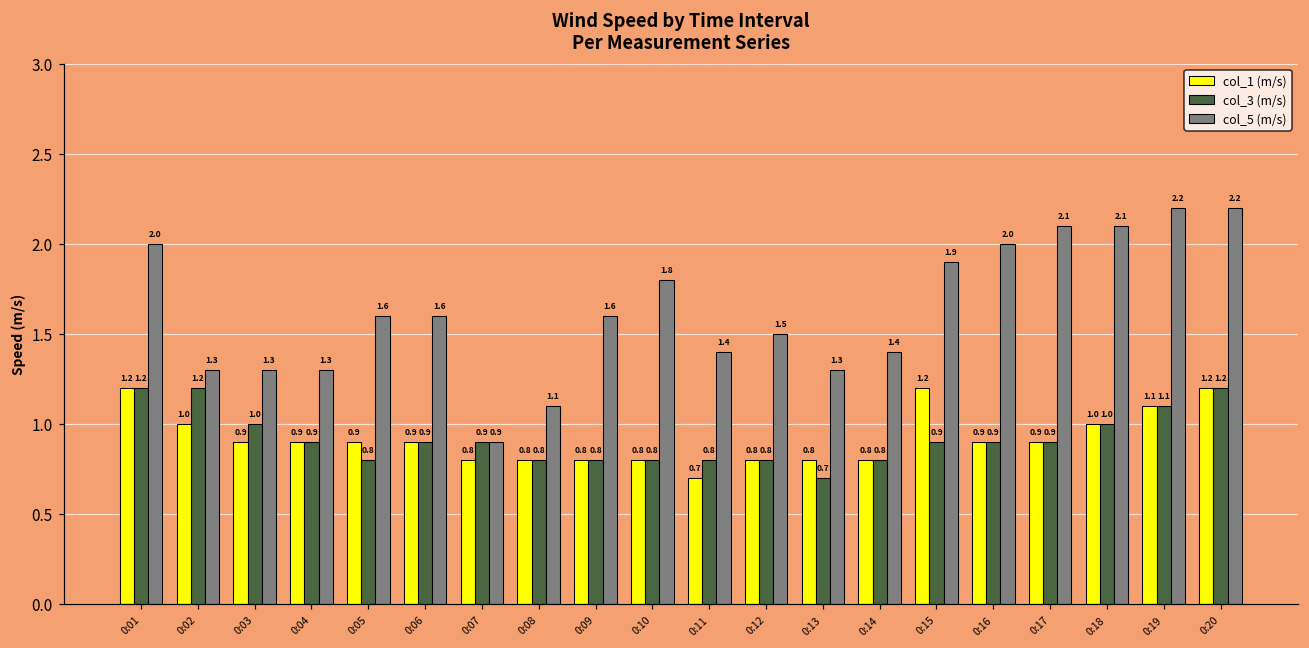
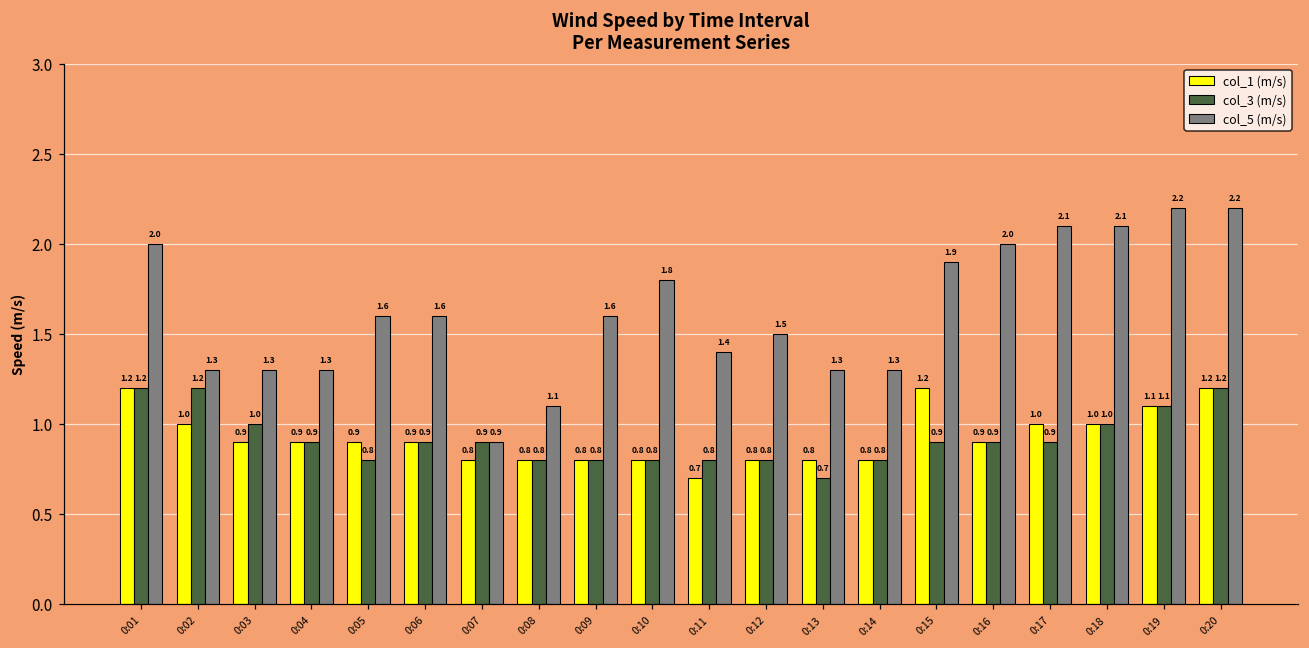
  {
    "col_1 (m/s)": {
      "0:01": 1.2,
      "0:02": 1.0,
      "0:03": 0.9,
      "0:04": 0.9,
      "0:05": 0.9,
      "0:06": 0.9,
      "0:07": 0.8,
      "0:08": 0.8,
      "0:09": 0.8,
      "0:10": 0.8,
      "0:11": 0.7,
      "0:12": 0.8,
      "0:13": 0.8,
      "0:14": 0.8,
      "0:15": 1.2,
      "0:16": 0.9,
-     "0:17": 0.9,
+     "0:17": 1.0,
      "0:18": 1.0,
      "0:19": 1.1,
      "0:20": 1.2
    },
    "col_3 (m/s)": {
      "0:01": 1.2,
      "0:02": 1.2,
      "0:03": 1.0,
      "0:04": 0.9,
      "0:05": 0.8,
      "0:06": 0.9,
      "0:07": 0.9,
      "0:08": 0.8,
      "0:09": 0.8,
      "0:10": 0.8,
      "0:11": 0.8,
      "0:12": 0.8,
      "0:13": 0.7,
      "0:14": 0.8,
      "0:15": 0.9,
      "0:16": 0.9,
      "0:17": 0.9,
      "0:18": 1.0,
      "0:19": 1.1,
      "0:20": 1.2
    },
    "col_5 (m/s)": {
      "0:01": 2.0,
      "0:02": 1.3,
      "0:03": 1.3,
      "0:04": 1.3,
      "0:05": 1.6,
      "0:06": 1.6,
      "0:07": 0.9,
      "0:08": 1.1,
      "0:09": 1.6,
      "0:10": 1.8,
      "0:11": 1.4,
      "0:12": 1.5,
      "0:13": 1.3,
-     "0:14": 1.4,
+     "0:14": 1.3,
      "0:15": 1.9,
      "0:16": 2.0,
      "0:17": 2.1,
      "0:18": 2.1,
      "0:19": 2.2,
      "0:20": 2.2
    }
  }
